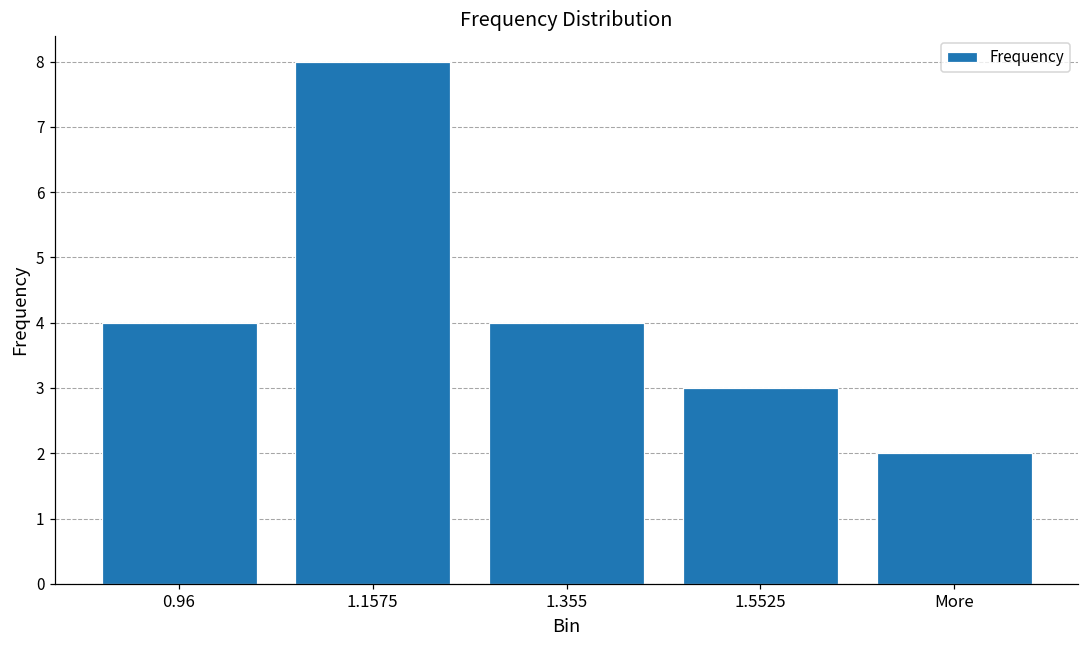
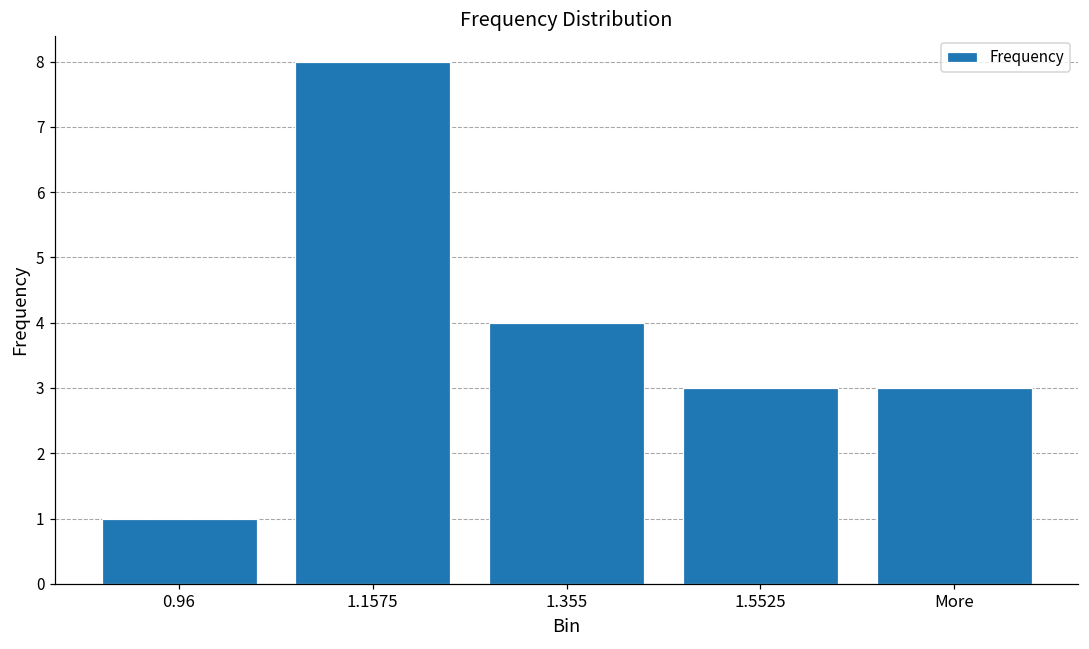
  {
-   "0.96": 4,
+   "0.96": 1,
    "1.1575": 8,
    "1.355": 4,
    "1.5525": 3,
-   "More": 2
+   "More": 3
  }
